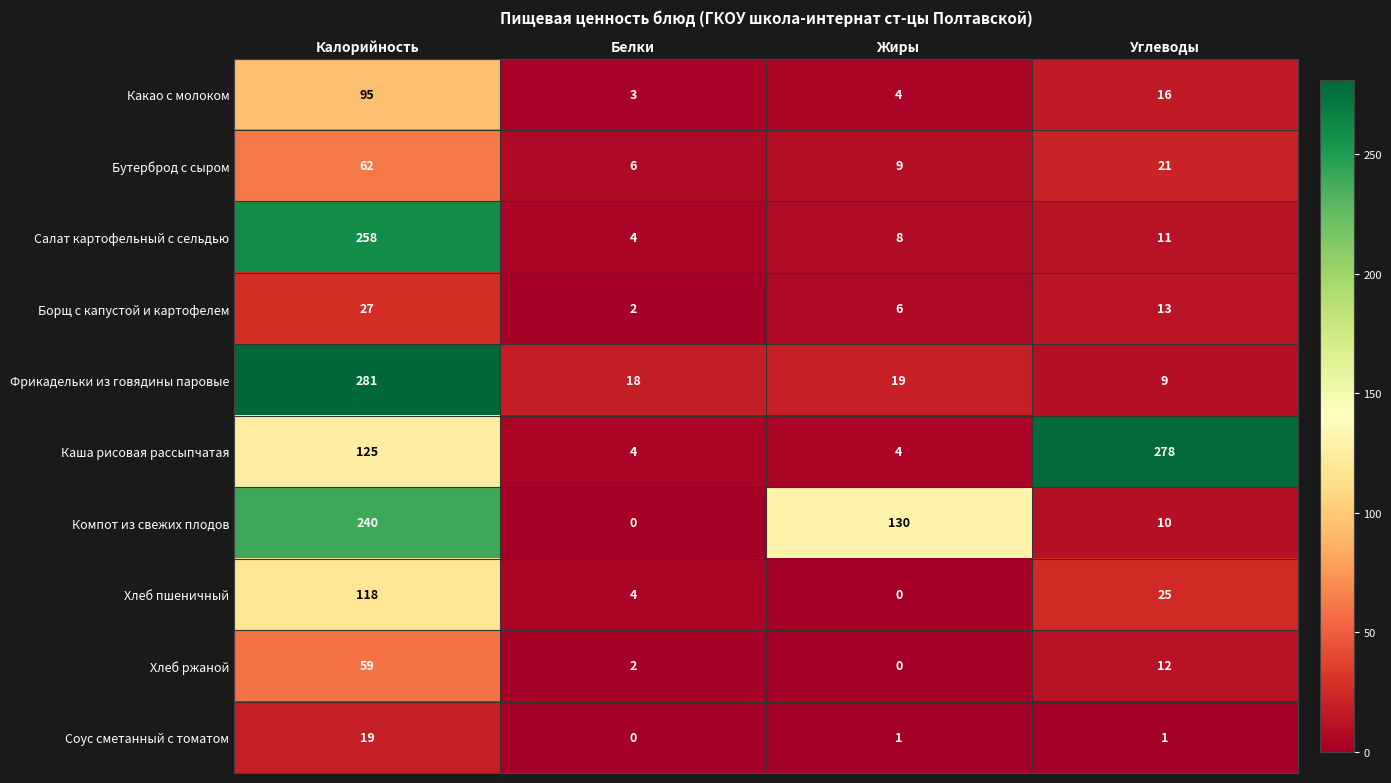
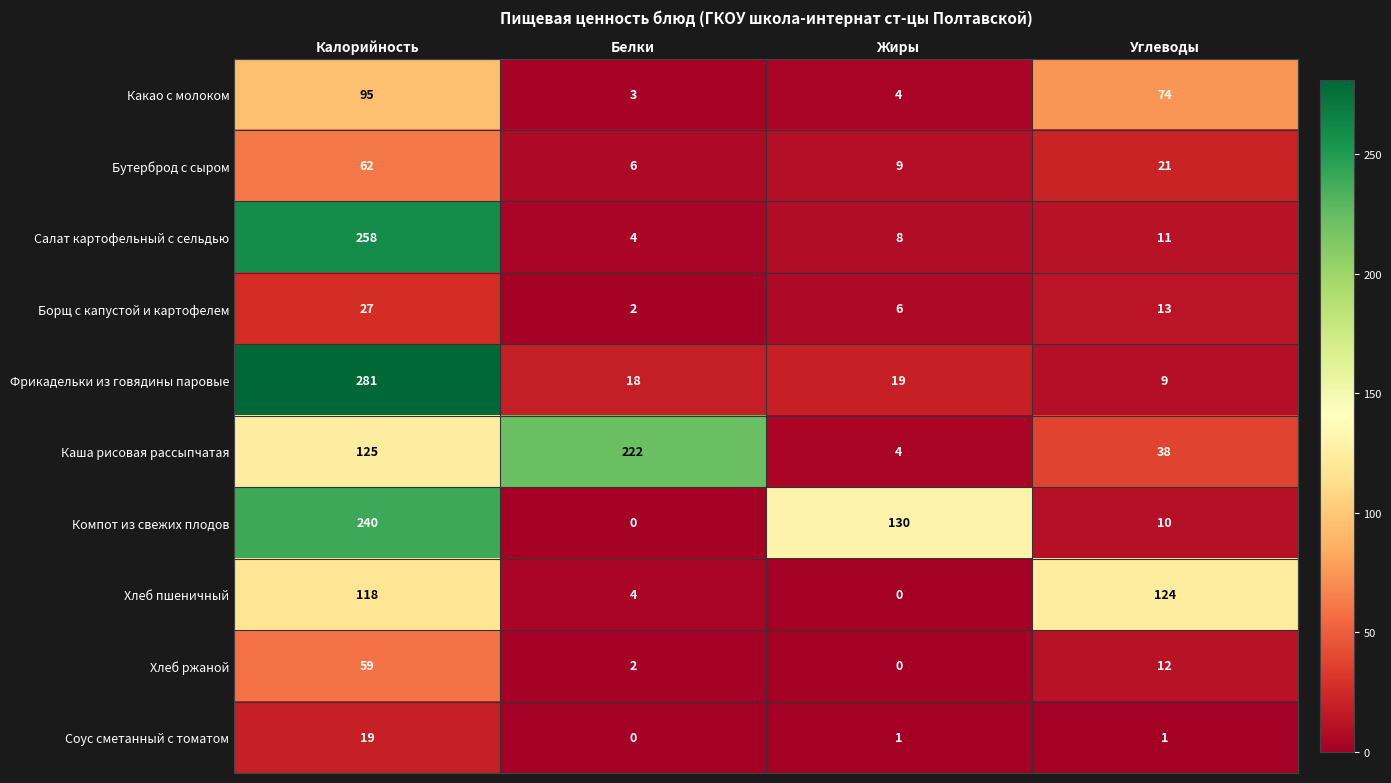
  {
    "Какао с молоком": {
      "Калорийность": 95,
      "Белки": 3,
      "Жиры": 4,
-     "Углеводы": 16
+     "Углеводы": 74
    },
    "Бутерброд с сыром": {
      "Калорийность": 62,
      "Белки": 6,
      "Жиры": 9,
      "Углеводы": 21
    },
    "Салат картофельный с сельдью": {
      "Калорийность": 258,
      "Белки": 4,
      "Жиры": 8,
      "Углеводы": 11
    },
    "Борщ с капустой и картофелем": {
      "Калорийность": 27,
      "Белки": 2,
      "Жиры": 6,
      "Углеводы": 13
    },
    "Фрикадельки из говядины паровые": {
      "Калорийность": 281,
      "Белки": 18,
      "Жиры": 19,
      "Углеводы": 9
    },
    "Каша рисовая рассыпчатая": {
      "Калорийность": 125,
-     "Белки": 4,
+     "Белки": 222,
      "Жиры": 4,
-     "Углеводы": 278
+     "Углеводы": 38
    },
    "Компот из свежих плодов": {
      "Калорийность": 240,
      "Белки": 0,
      "Жиры": 130,
      "Углеводы": 10
    },
    "Хлеб пшеничный": {
      "Калорийность": 118,
      "Белки": 4,
      "Жиры": 0,
-     "Углеводы": 25
+     "Углеводы": 124
    },
    "Хлеб ржаной": {
      "Калорийность": 59,
      "Белки": 2,
      "Жиры": 0,
      "Углеводы": 12
    },
    "Соус сметанный с томатом": {
      "Калорийность": 19,
      "Белки": 0,
      "Жиры": 1,
      "Углеводы": 1
    }
  }
